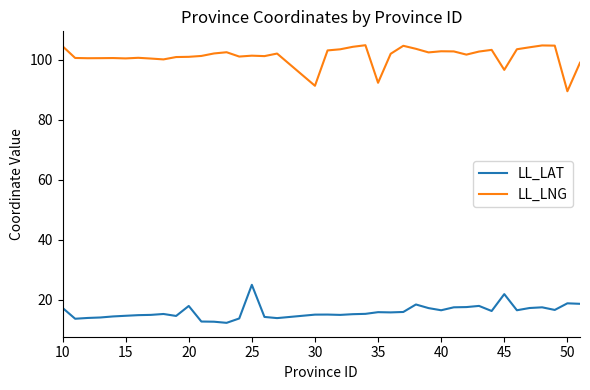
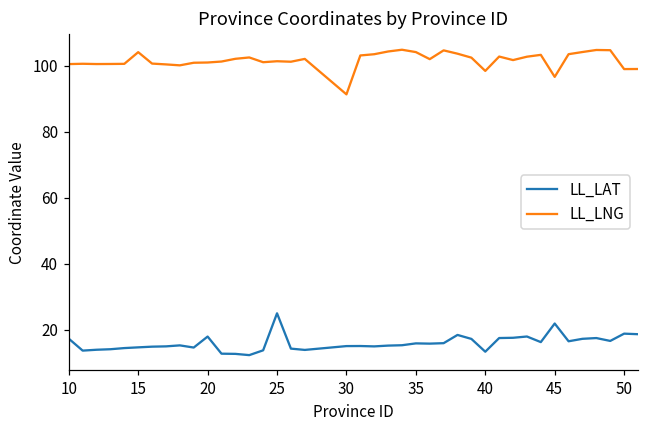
  {
    "LL_LAT": {
      "10": 17,
      "15": 15,
      "20": 18,
      "25": 25,
      "30": 15,
      "35": 16,
-     "40": 16,
+     "40": 13,
      "45": 22,
      "50": 19
    },
    "LL_LNG": {
-     "10": 105,
-     "15": 100,
+     "10": 101,
+     "15": 104,
      "20": 101,
      "25": 101,
      "30": 91,
-     "35": 92,
-     "40": 103,
+     "35": 104,
+     "40": 98,
      "45": 97,
-     "50": 89
+     "50": 99
    }
  }
